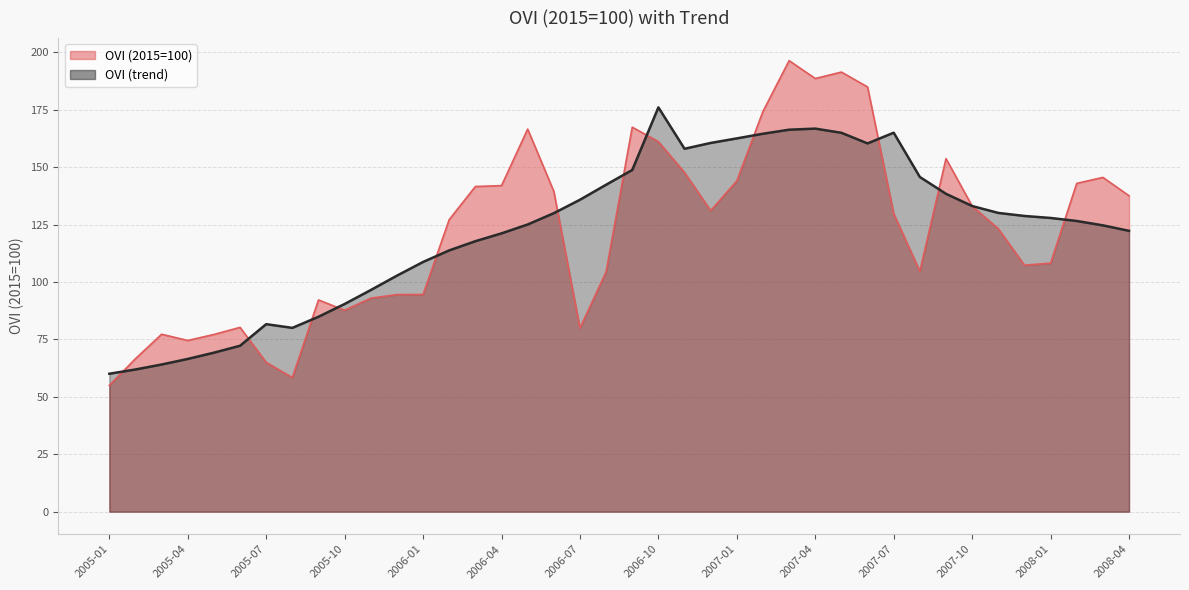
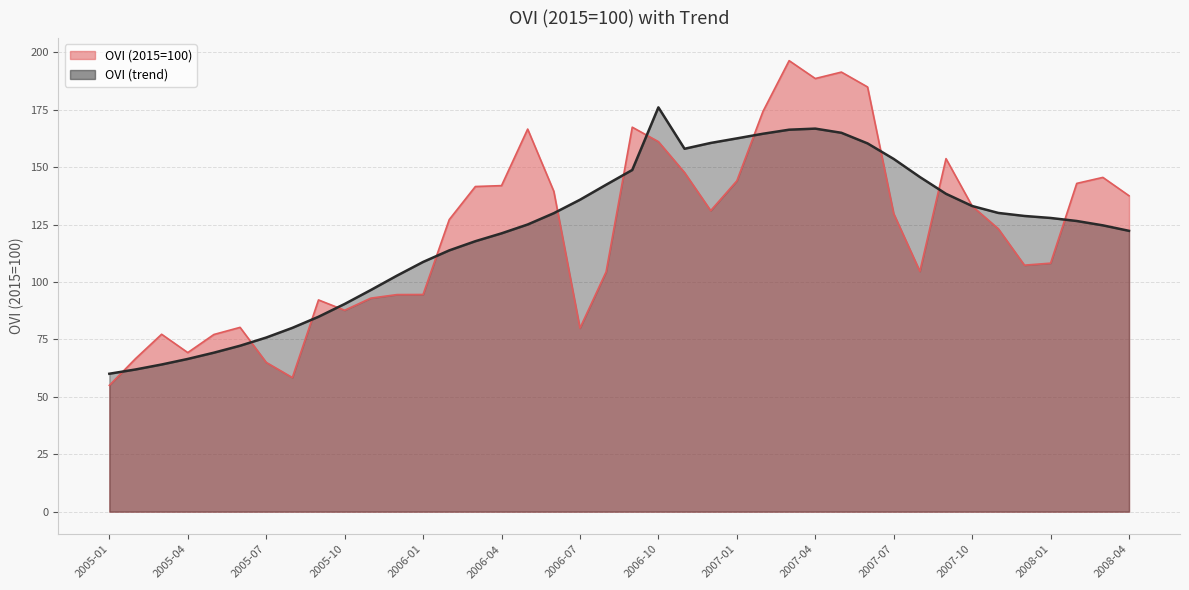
  {
    "OVI (2015=100)": {
      "2005-01": 55,
-     "2005-04": 75,
+     "2005-04": 69,
      "2005-07": 65,
      "2005-10": 88,
      "2006-01": 95,
      "2006-04": 142,
      "2006-07": 80,
      "2006-10": 161,
      "2007-01": 144,
      "2007-04": 189,
      "2007-07": 130,
      "2008-01": 108,
      "2008-04": 138
    },
    "OVI (trend)": {
      "2005-01": 60,
      "2005-04": 66,
-     "2005-07": 82,
+     "2005-07": 76,
      "2005-10": 90,
      "2006-01": 109,
      "2006-04": 121,
      "2006-07": 136,
      "2006-10": 176,
      "2007-01": 163,
      "2007-04": 167,
-     "2007-07": 165,
+     "2007-07": 154,
      "2008-01": 128,
      "2008-04": 122
    }
  }
